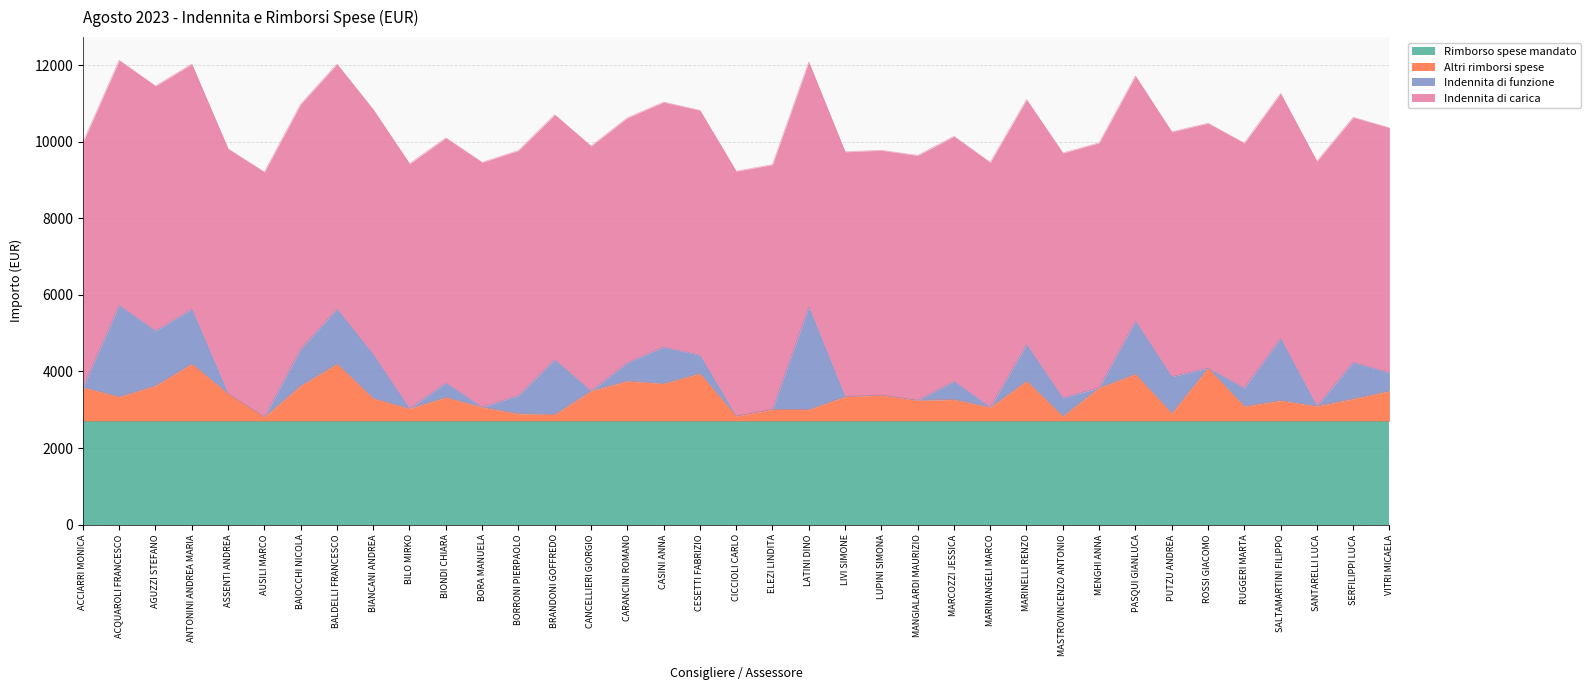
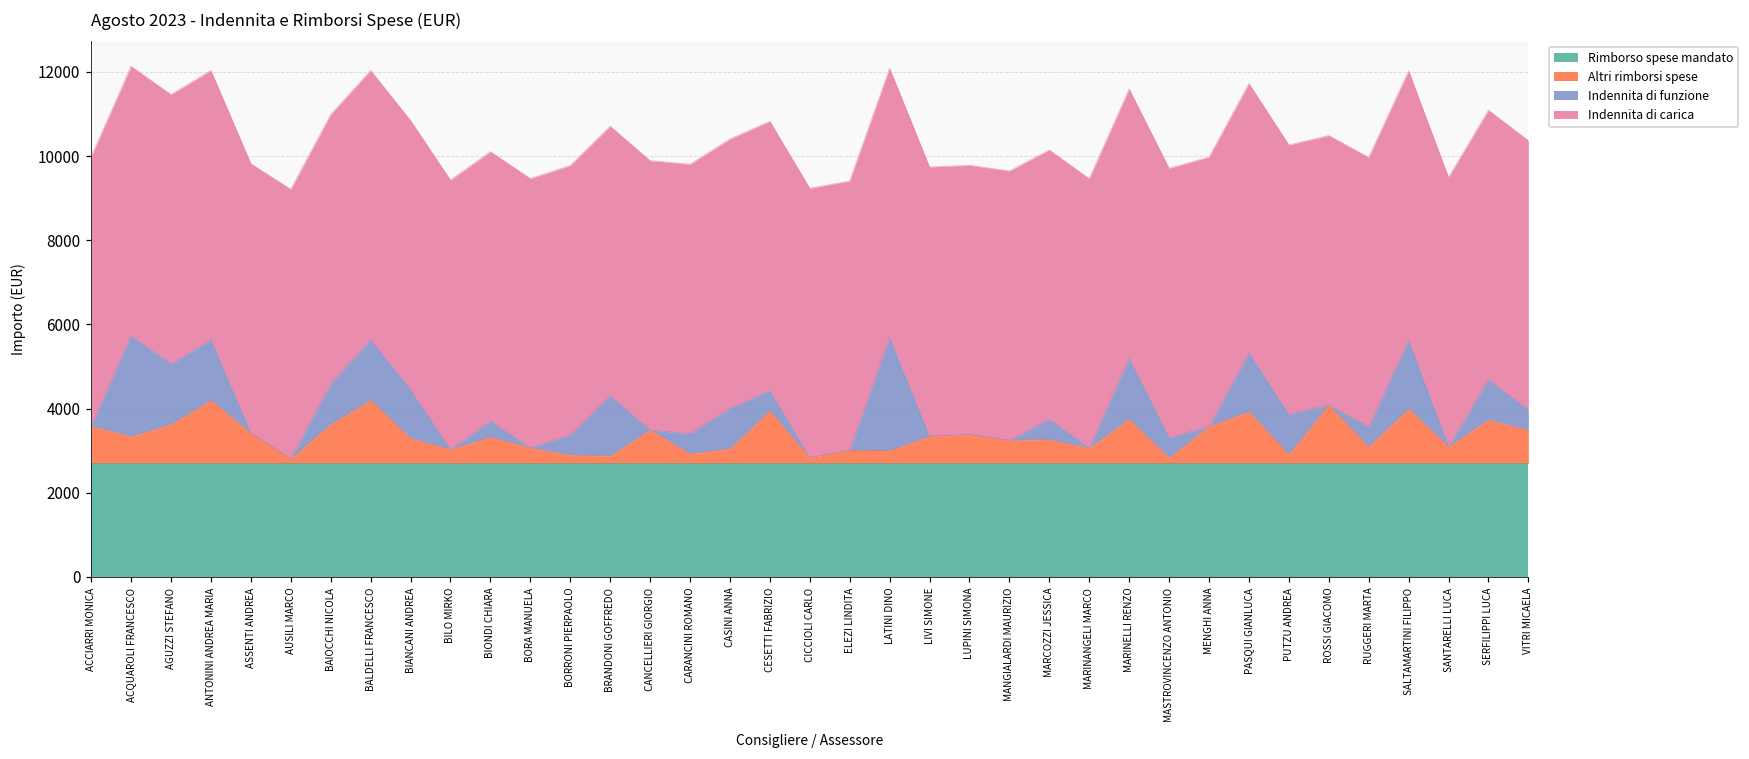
  {
    "Rimborso spese mandato": {
      "ACCIARRI MONICA": 2700,
      "ACQUAROLI FRANCESCO": 2700,
      "AGUZZI STEFANO": 2700,
      "ANTONINI ANDREA MARIA": 2700,
      "ASSENTI ANDREA": 2700,
      "AUSILI MARCO": 2700,
      "BAIOCCHI NICOLA": 2700,
      "BALDELLI FRANCESCO": 2700,
      "BIANCANI ANDREA": 2700,
      "BILO MIRKO": 2700,
      "BIONDI CHIARA": 2700,
      "BORA MANUELA": 2700,
      "BORRONI PIERPAOLO": 2700,
      "BRANDONI GOFFREDO": 2700,
      "CANCELLIERI GIORGIO": 2700,
      "CARANCINI ROMANO": 2700,
      "CASINI ANNA": 2700,
      "CESETTI FABRIZIO": 2700,
      "CICCIOLI CARLO": 2700,
      "ELEZI LINDITA": 2700,
      "LATINI DINO": 2700,
      "LIVI SIMONE": 2700,
      "LUPINI SIMONA": 2700,
      "MANGIALARDI MAURIZIO": 2700,
      "MARCOZZI JESSICA": 2700,
      "MARINANGELI MARCO": 2700,
      "MARINELLI RENZO": 2700,
      "MASTROVINCENZO ANTONIO": 2700,
      "MENGHI ANNA": 2700,
      "PASQUI GIANLUCA": 2700,
      "PUTZU ANDREA": 2700,
      "ROSSI GIACOMO": 2700,
      "RUGGERI MARTA": 2700,
      "SALTAMARTINI FILIPPO": 2700,
      "SANTARELLI LUCA": 2700,
      "SERFILIPPI LUCA": 2700,
      "VITRI MICAELA": 2700
    },
    "Altri rimborsi spese": {
-     "CARANCINI ROMANO": 3800,
-     "CASINI ANNA": 3700,
-     "SALTAMARTINI FILIPPO": 3200,
-     "SERFILIPPI LUCA": 3300
+     "CARANCINI ROMANO": 2900,
+     "CASINI ANNA": 3000,
+     "SALTAMARTINI FILIPPO": 4000,
+     "SERFILIPPI LUCA": 3700
    },
    "Indennita di funzione": {
      "CARANCINI ROMANO": 500,
      "CASINI ANNA": 1000,
-     "MARINELLI RENZO": 1000,
+     "MARINELLI RENZO": 1400,
      "SALTAMARTINI FILIPPO": 1600,
      "SERFILIPPI LUCA": 1000
    },
    "Indennita di carica": {
      "CARANCINI ROMANO": 6400,
      "CASINI ANNA": 6400,
      "MARINELLI RENZO": 6400,
      "SALTAMARTINI FILIPPO": 6400,
      "SERFILIPPI LUCA": 6400
    }
  }
